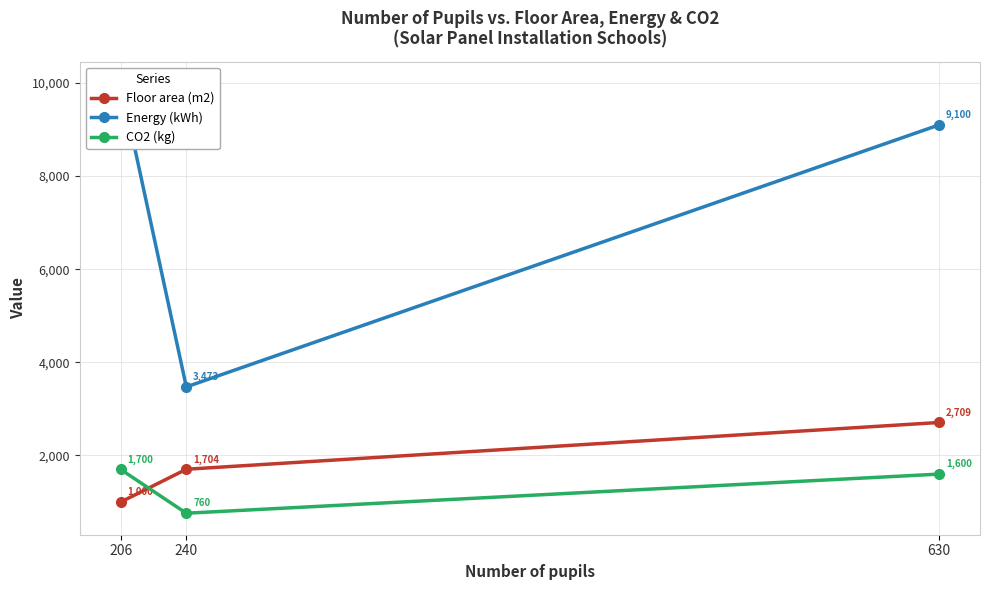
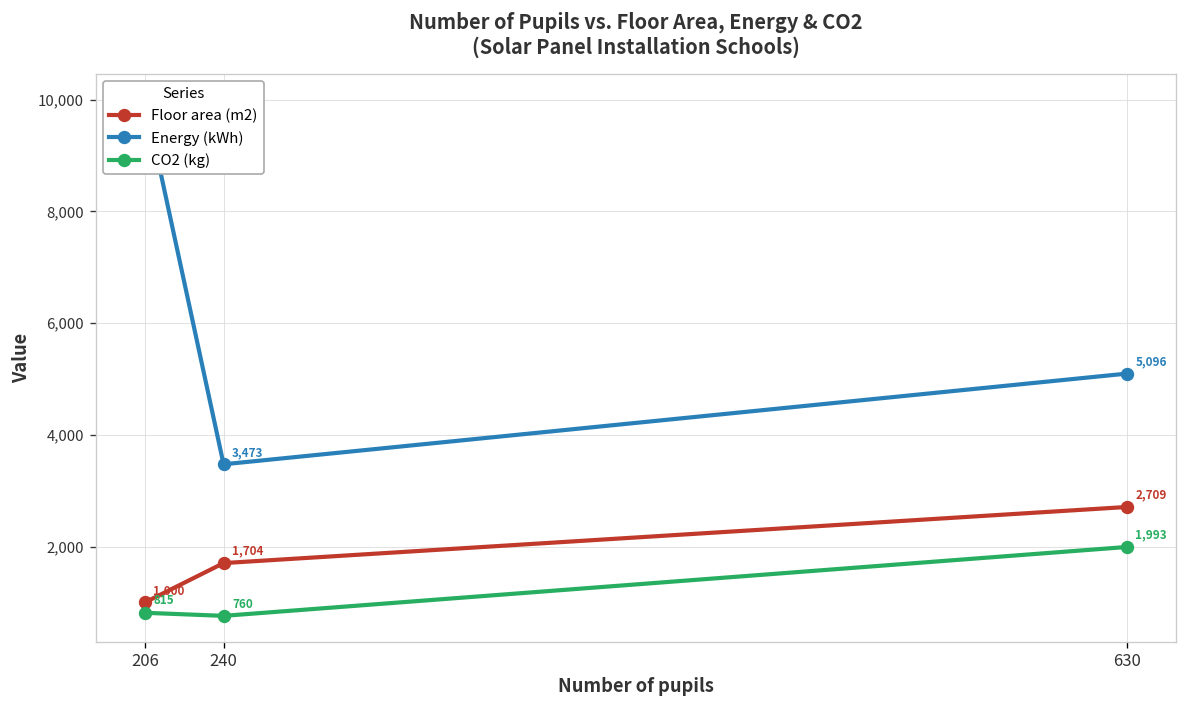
  {
    "Floor area (m2)": {
      "206": "1,000",
      "240": "1,704",
      "630": "2,709"
    },
    "Energy (kWh)": {
      "240": "3,473",
-     "630": "9,100"
+     "630": "5,096"
    },
    "CO2 (kg)": {
-     "206": "1,700",
+     "206": "815",
      "240": "760",
-     "630": "1,600"
+     "630": "1,993"
    }
  }
